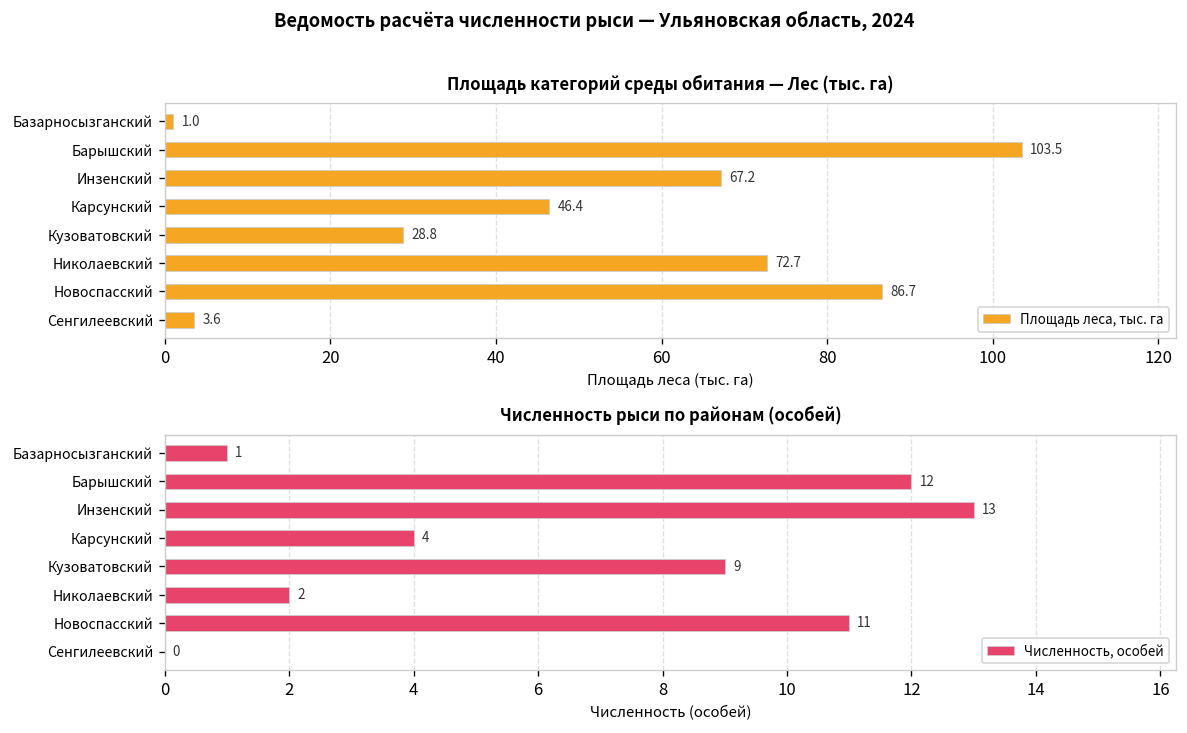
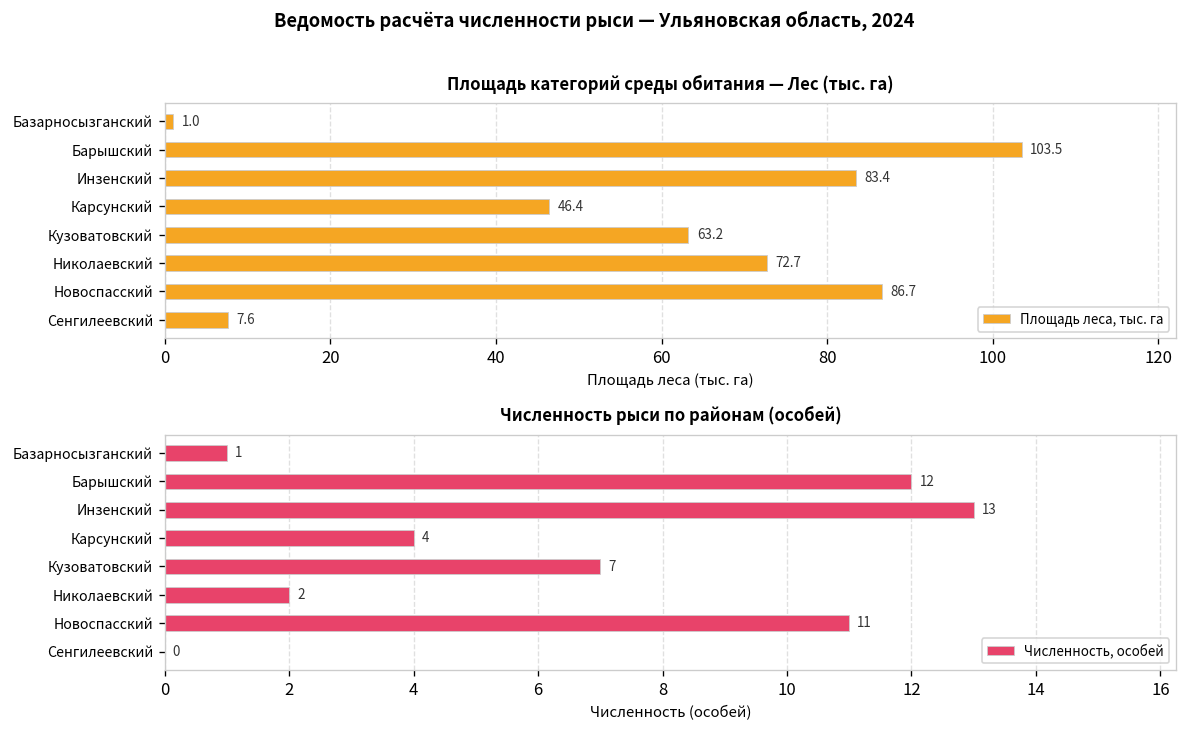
  {
    "Площадь категорий среды обитания — Лес (тыс. га)": {
      "Базарносызганский": 1.0,
      "Барышский": 103.5,
-     "Инзенский": 67.2,
+     "Инзенский": 83.4,
      "Карсунский": 46.4,
-     "Кузоватовский": 28.8,
+     "Кузоватовский": 63.2,
      "Николаевский": 72.7,
      "Новоспасский": 86.7,
-     "Сенгилеевский": 3.6
+     "Сенгилеевский": 7.6
    },
    "Численность рыси по районам (особей)": {
      "Базарносызганский": 1,
      "Барышский": 12,
      "Инзенский": 13,
      "Карсунский": 4,
-     "Кузоватовский": 9,
+     "Кузоватовский": 7,
      "Николаевский": 2,
      "Новоспасский": 11,
      "Сенгилеевский": 0
    }
  }
